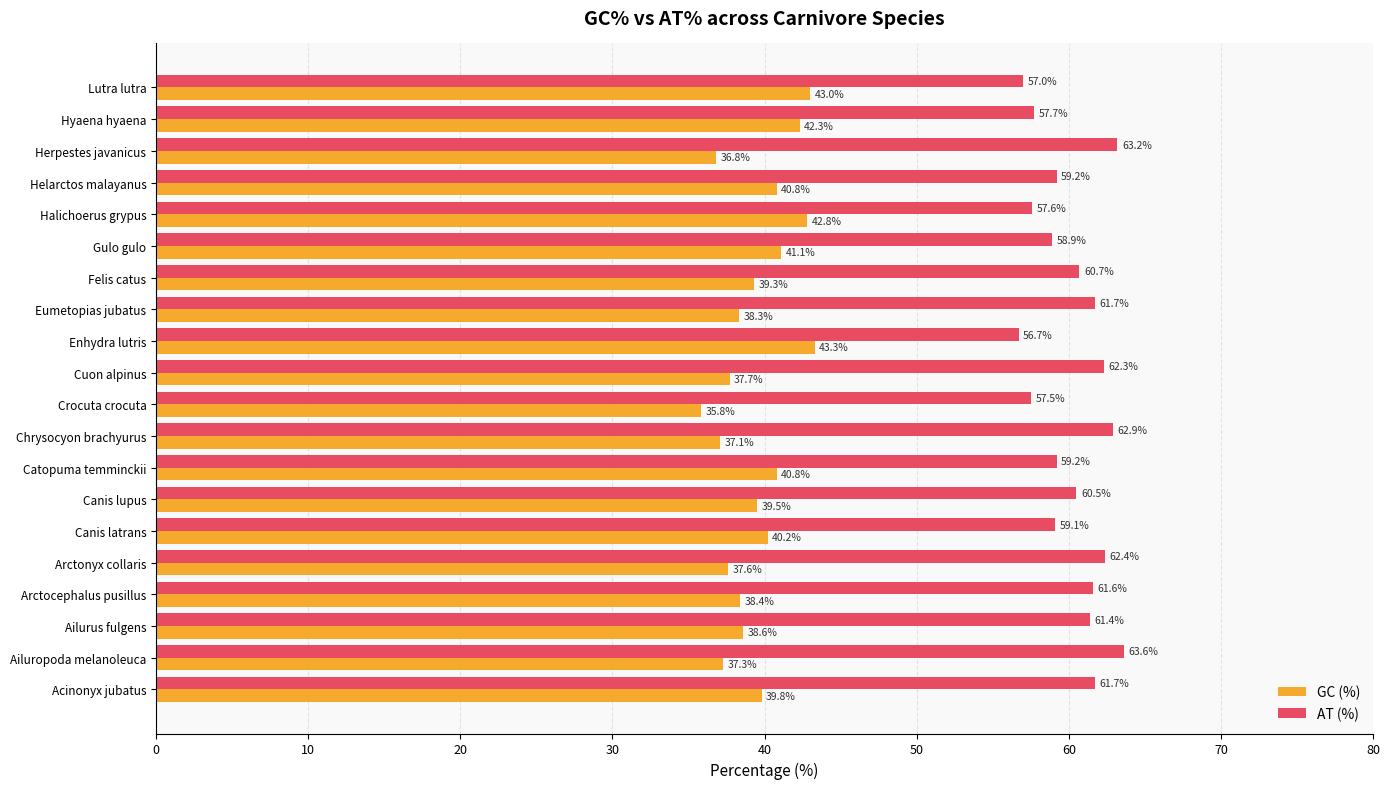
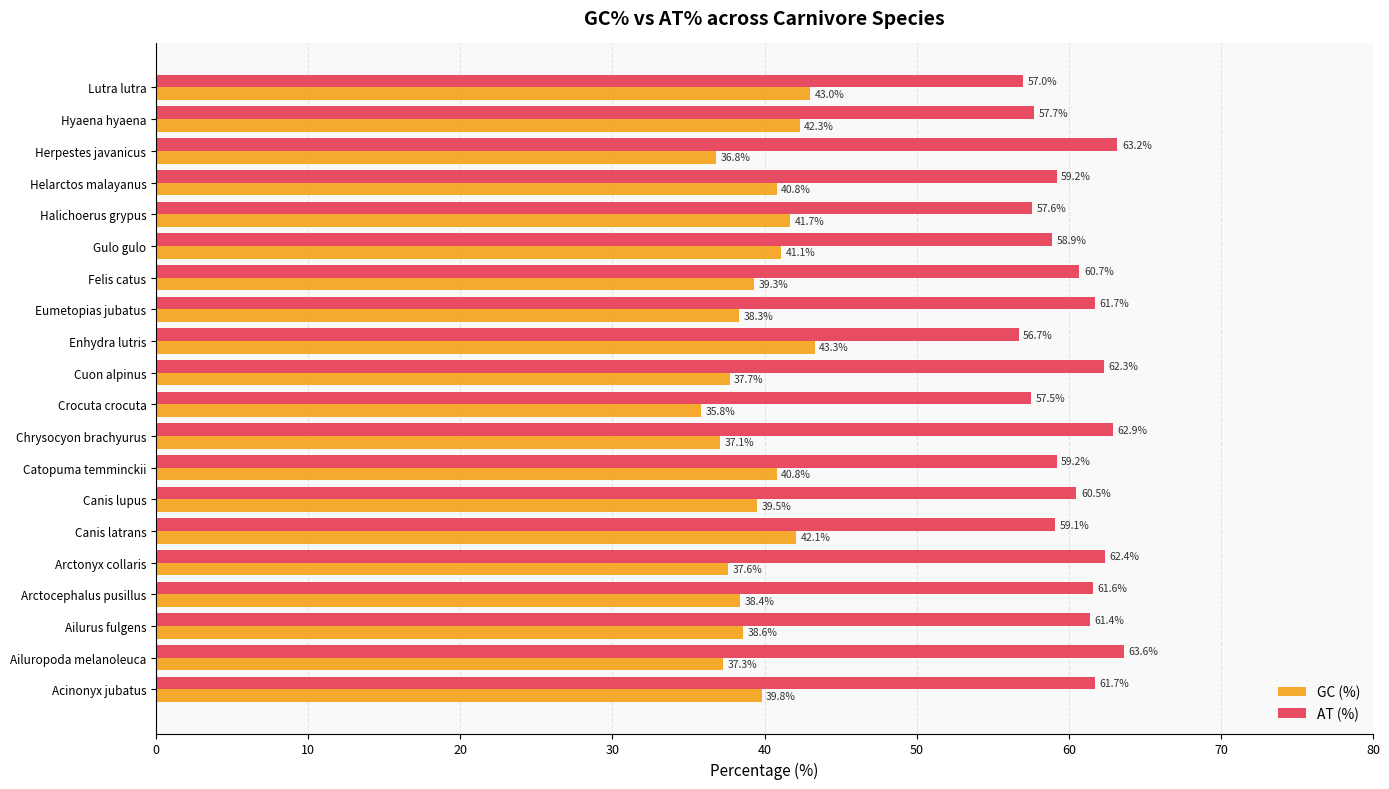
  {
    "GC (%)": {
      "Lutra lutra": "43.0%",
      "Hyaena hyaena": "42.3%",
      "Herpestes javanicus": "36.8%",
      "Helarctos malayanus": "40.8%",
-     "Halichoerus grypus": "42.8%",
+     "Halichoerus grypus": "41.7%",
      "Gulo gulo": "41.1%",
      "Felis catus": "39.3%",
      "Eumetopias jubatus": "38.3%",
      "Enhydra lutris": "43.3%",
      "Cuon alpinus": "37.7%",
      "Crocuta crocuta": "35.8%",
      "Chrysocyon brachyurus": "37.1%",
      "Catopuma temminckii": "40.8%",
      "Canis lupus": "39.5%",
-     "Canis latrans": "40.2%",
+     "Canis latrans": "42.1%",
      "Arctonyx collaris": "37.6%",
      "Arctocephalus pusillus": "38.4%",
      "Ailurus fulgens": "38.6%",
      "Ailuropoda melanoleuca": "37.3%",
      "Acinonyx jubatus": "39.8%"
    },
    "AT (%)": {
      "Lutra lutra": "57.0%",
      "Hyaena hyaena": "57.7%",
      "Herpestes javanicus": "63.2%",
      "Helarctos malayanus": "59.2%",
      "Halichoerus grypus": "57.6%",
      "Gulo gulo": "58.9%",
      "Felis catus": "60.7%",
      "Eumetopias jubatus": "61.7%",
      "Enhydra lutris": "56.7%",
      "Cuon alpinus": "62.3%",
      "Crocuta crocuta": "57.5%",
      "Chrysocyon brachyurus": "62.9%",
      "Catopuma temminckii": "59.2%",
      "Canis lupus": "60.5%",
      "Canis latrans": "59.1%",
      "Arctonyx collaris": "62.4%",
      "Arctocephalus pusillus": "61.6%",
      "Ailurus fulgens": "61.4%",
      "Ailuropoda melanoleuca": "63.6%",
      "Acinonyx jubatus": "61.7%"
    }
  }
